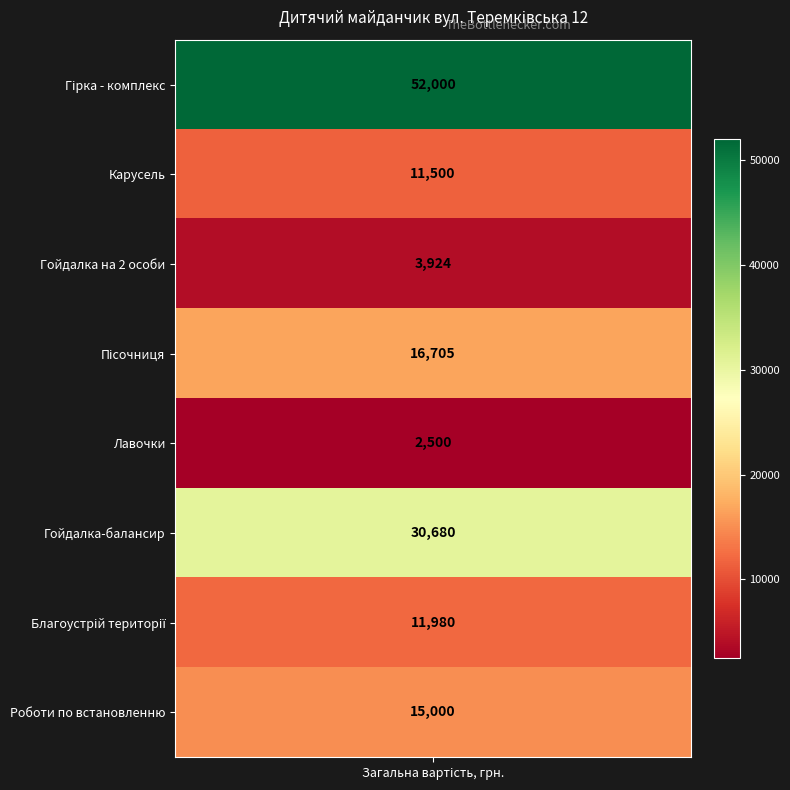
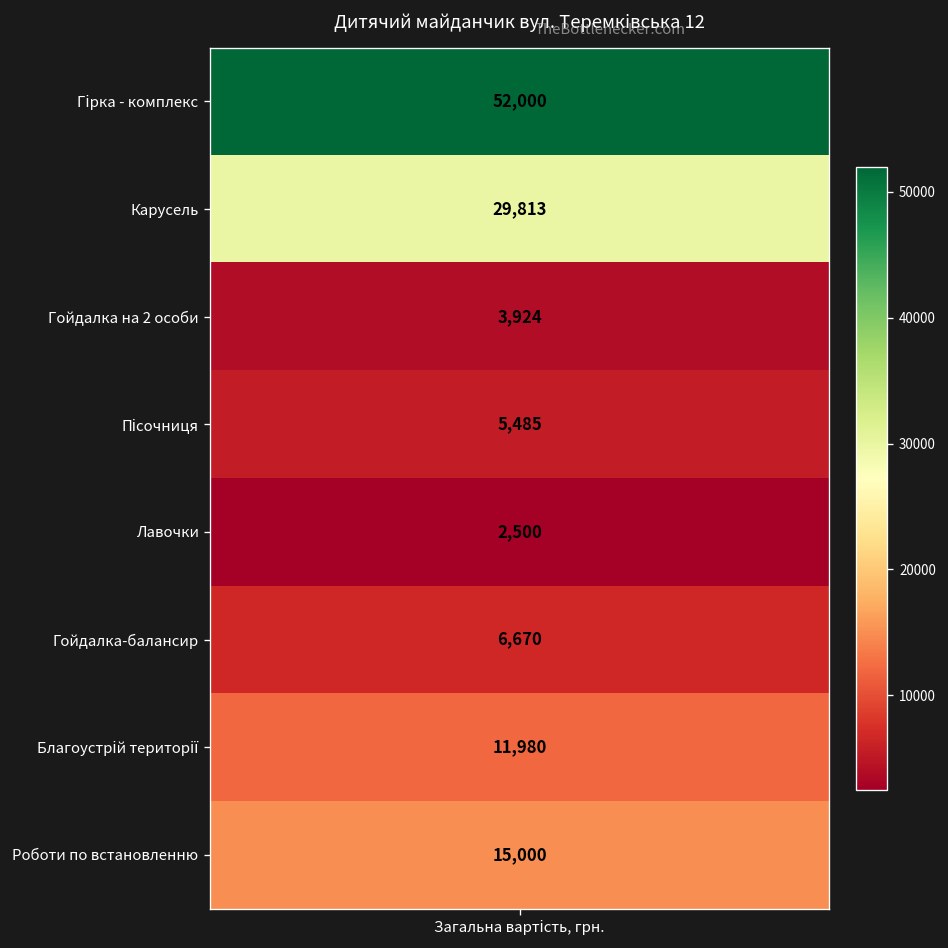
  {
    "Гірка - комплекс": {
      "Загальна вартість, грн.": "52,000"
    },
    "Карусель": {
-     "Загальна вартість, грн.": "11,500"
+     "Загальна вартість, грн.": "29,813"
    },
    "Гойдалка на 2 особи": {
      "Загальна вартість, грн.": "3,924"
    },
    "Пісочниця": {
-     "Загальна вартість, грн.": "16,705"
+     "Загальна вартість, грн.": "5,485"
    },
    "Лавочки": {
      "Загальна вартість, грн.": "2,500"
    },
    "Гойдалка-балансир": {
-     "Загальна вартість, грн.": "30,680"
+     "Загальна вартість, грн.": "6,670"
    },
    "Благоустрій території": {
      "Загальна вартість, грн.": "11,980"
    },
    "Роботи по встановленню": {
      "Загальна вартість, грн.": "15,000"
    }
  }
